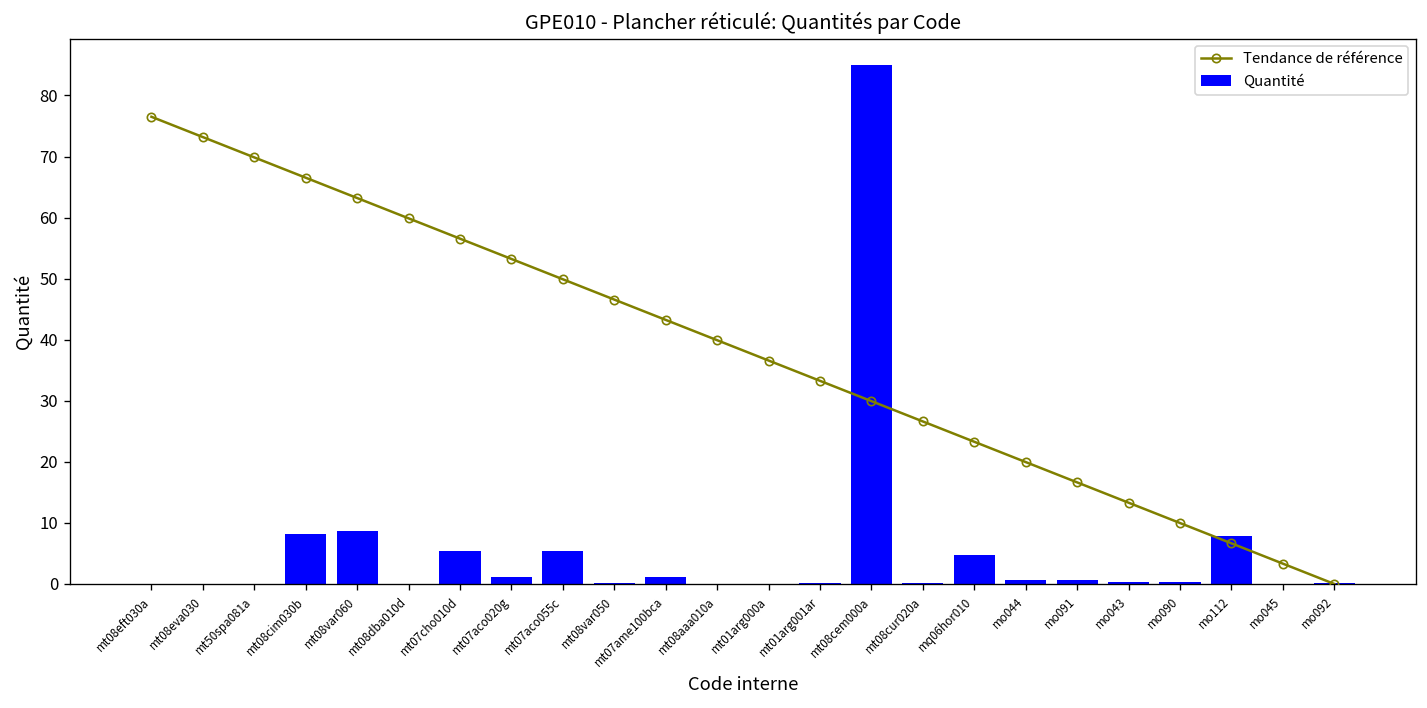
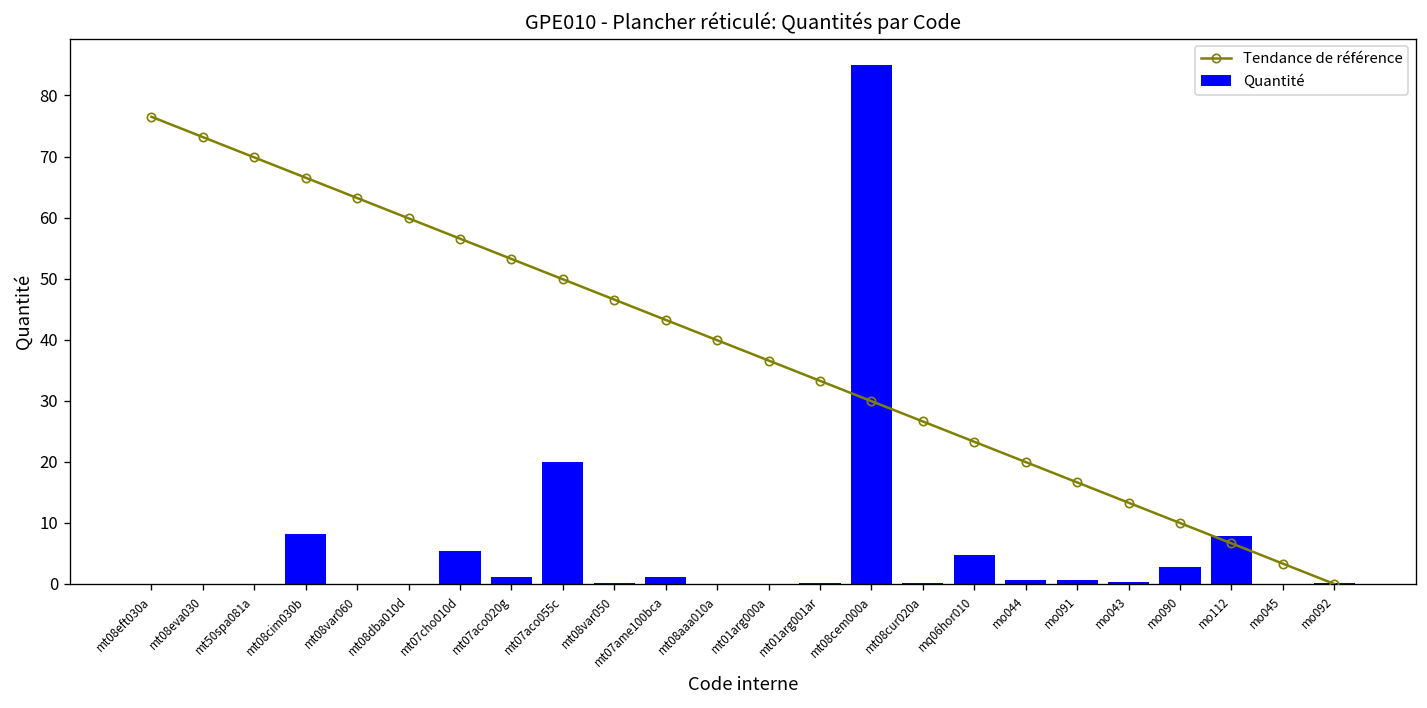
  {
    "Tendance de référence": {
      "mt08eft030a": 77,
      "mt08eva030": 73,
      "mt50spa081a": 70,
      "mt08cim030b": 67,
      "mt08var060": 63,
      "mt08dba010d": 60,
      "mt07cho010d": 57,
      "mt07aco020g": 53,
      "mt07aco055c": 50,
      "mt08var050": 47,
      "mt07ame100bca": 43,
      "mt08aaa010a": 40,
      "mt01arg000a": 37,
      "mt01arg001ar": 33,
      "mt08cem000a": 30,
      "mt08cur020a": 27,
      "mq06hor010": 23,
      "mo044": 20,
      "mo091": 17,
      "mo043": 13,
      "mo090": 10,
      "mo112": 7,
      "mo045": 3,
      "mo092": 0
    },
    "Quantité": {
      "mt08cim030b": 8,
-     "mt08var060": 9,
+     "mt08var060": 0,
      "mt07cho010d": 5,
      "mt07aco020g": 1,
-     "mt07aco055c": 5,
+     "mt07aco055c": 20,
      "mt07ame100bca": 1,
      "mt08cem000a": 85,
      "mq06hor010": 5,
      "mo044": 1,
      "mo091": 1,
-     "mo090": 0,
+     "mo090": 3,
      "mo112": 8
    }
  }
